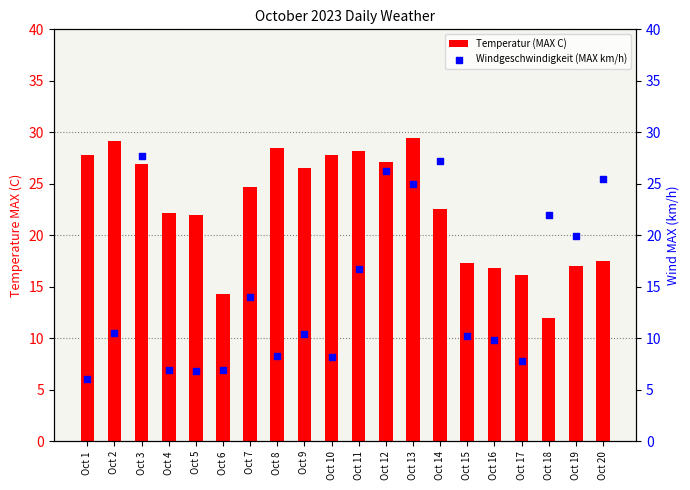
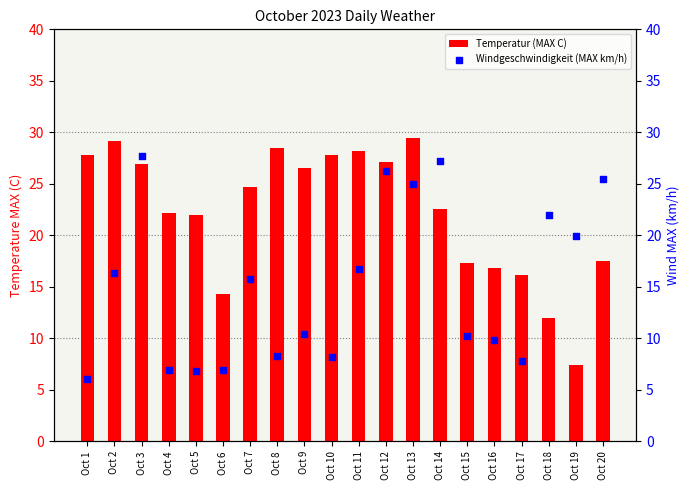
  {
    "Temperatur (MAX C)": {
      "Oct 1": 27.8,
      "Oct 2": 29.2,
      "Oct 3": 26.9,
      "Oct 4": 22.2,
      "Oct 5": 22.0,
      "Oct 6": 14.3,
      "Oct 7": 24.7,
      "Oct 8": 28.5,
      "Oct 9": 26.5,
      "Oct 10": 27.8,
      "Oct 11": 28.2,
      "Oct 12": 27.1,
      "Oct 13": 29.4,
      "Oct 14": 22.6,
      "Oct 15": 17.3,
      "Oct 16": 16.8,
      "Oct 17": 16.1,
      "Oct 18": 12.0,
-     "Oct 19": 17.0,
+     "Oct 19": 7.4,
      "Oct 20": 17.5
    },
    "Windgeschwindigkeit (MAX km/h)": {
-     "Oct 2": 10.5,
-     "Oct 7": 14.0
+     "Oct 2": 16.3,
+     "Oct 7": 15.8
    }
  }
